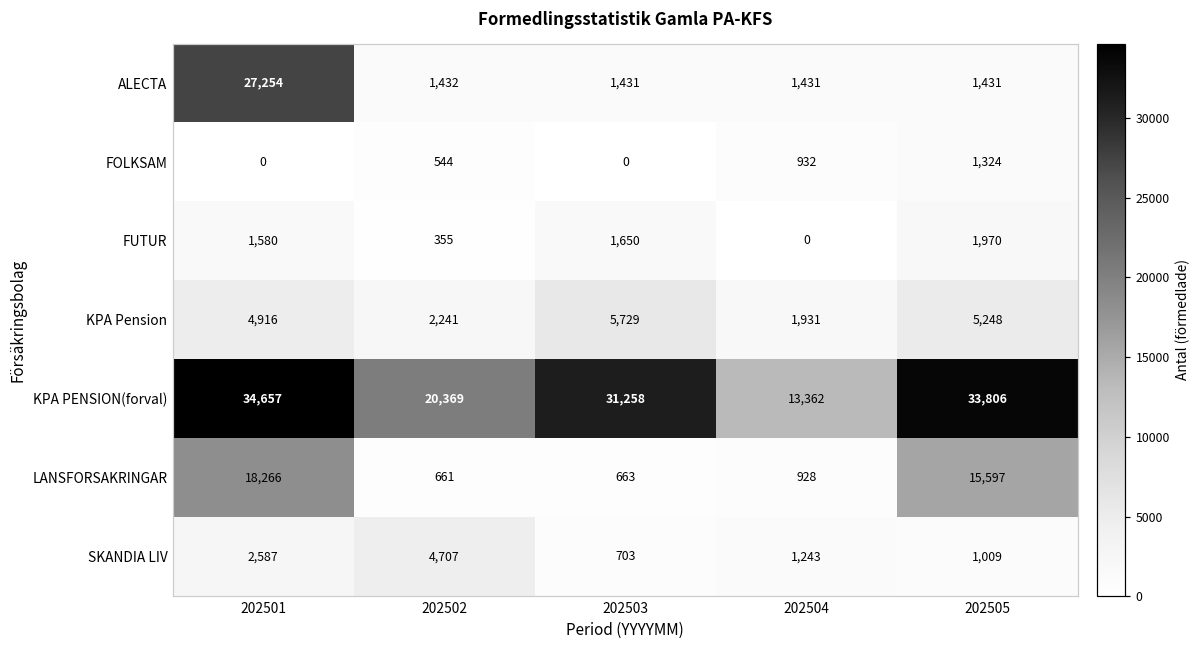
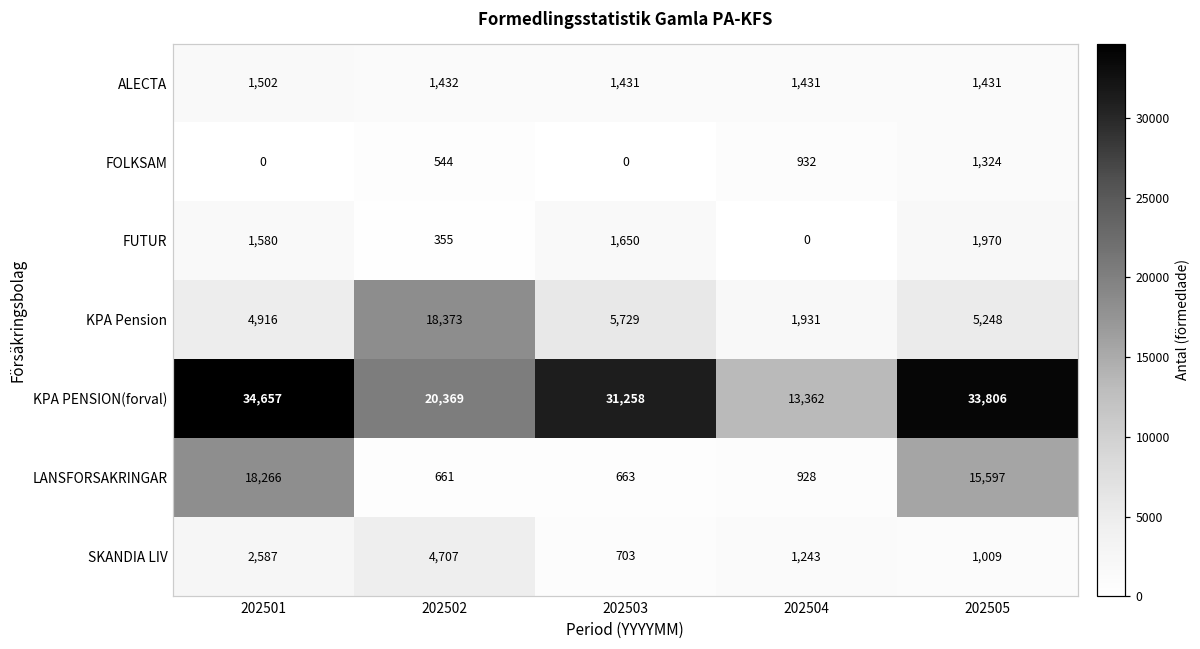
  {
    "ALECTA": {
-     "202501": "27,254",
+     "202501": "1,502",
      "202502": "1,432",
      "202503": "1,431",
      "202504": "1,431",
      "202505": "1,431"
    },
    "FOLKSAM": {
      "202501": "0",
      "202502": "544",
      "202503": "0",
      "202504": "932",
      "202505": "1,324"
    },
    "FUTUR": {
      "202501": "1,580",
      "202502": "355",
      "202503": "1,650",
      "202504": "0",
      "202505": "1,970"
    },
    "KPA Pension": {
      "202501": "4,916",
-     "202502": "2,241",
+     "202502": "18,373",
      "202503": "5,729",
      "202504": "1,931",
      "202505": "5,248"
    },
    "KPA PENSION(forval)": {
      "202501": "34,657",
      "202502": "20,369",
      "202503": "31,258",
      "202504": "13,362",
      "202505": "33,806"
    },
    "LANSFORSAKRINGAR": {
      "202501": "18,266",
      "202502": "661",
      "202503": "663",
      "202504": "928",
      "202505": "15,597"
    },
    "SKANDIA LIV": {
      "202501": "2,587",
      "202502": "4,707",
      "202503": "703",
      "202504": "1,243",
      "202505": "1,009"
    }
  }
